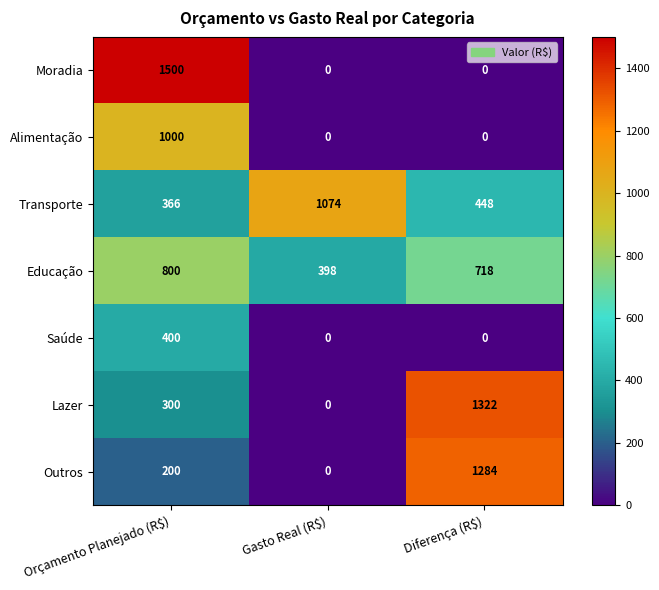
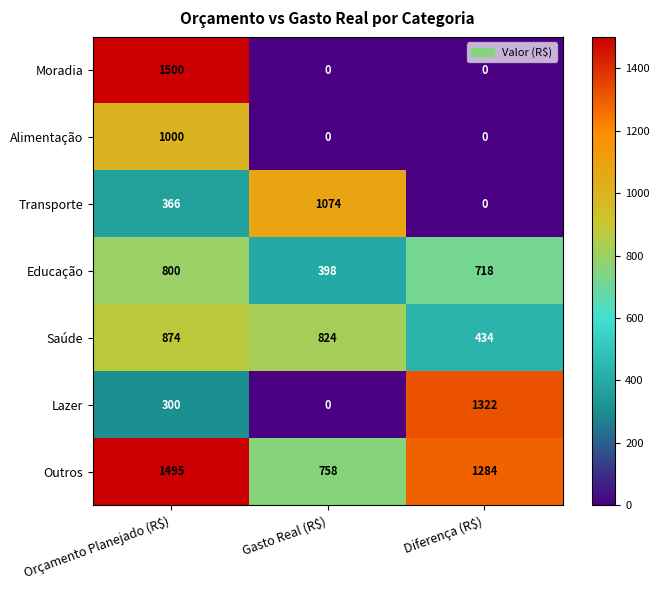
  {
    "Moradia": {
      "Orçamento Planejado (R$)": 1500,
      "Gasto Real (R$)": 0,
      "Diferença (R$)": 0
    },
    "Alimentação": {
      "Orçamento Planejado (R$)": 1000,
      "Gasto Real (R$)": 0,
      "Diferença (R$)": 0
    },
    "Transporte": {
      "Orçamento Planejado (R$)": 366,
      "Gasto Real (R$)": 1074,
-     "Diferença (R$)": 448
+     "Diferença (R$)": 0
    },
    "Educação": {
      "Orçamento Planejado (R$)": 800,
      "Gasto Real (R$)": 398,
      "Diferença (R$)": 718
    },
    "Saúde": {
-     "Orçamento Planejado (R$)": 400,
-     "Gasto Real (R$)": 0,
-     "Diferença (R$)": 0
+     "Orçamento Planejado (R$)": 874,
+     "Gasto Real (R$)": 824,
+     "Diferença (R$)": 434
    },
    "Lazer": {
      "Orçamento Planejado (R$)": 300,
      "Gasto Real (R$)": 0,
      "Diferença (R$)": 1322
    },
    "Outros": {
-     "Orçamento Planejado (R$)": 200,
-     "Gasto Real (R$)": 0,
+     "Orçamento Planejado (R$)": 1495,
+     "Gasto Real (R$)": 758,
      "Diferença (R$)": 1284
    }
  }
